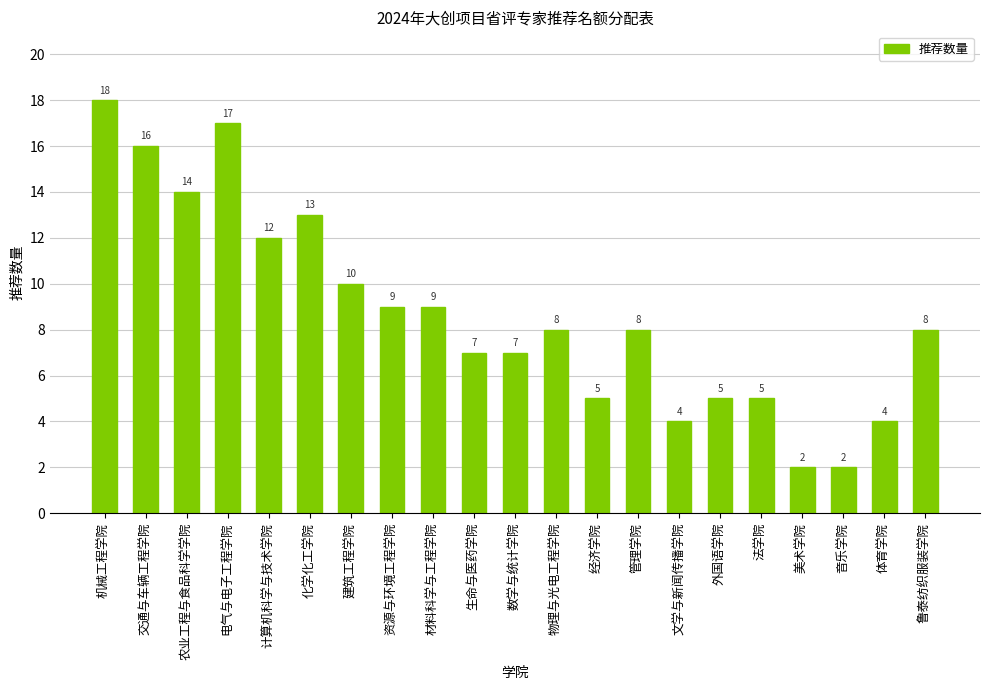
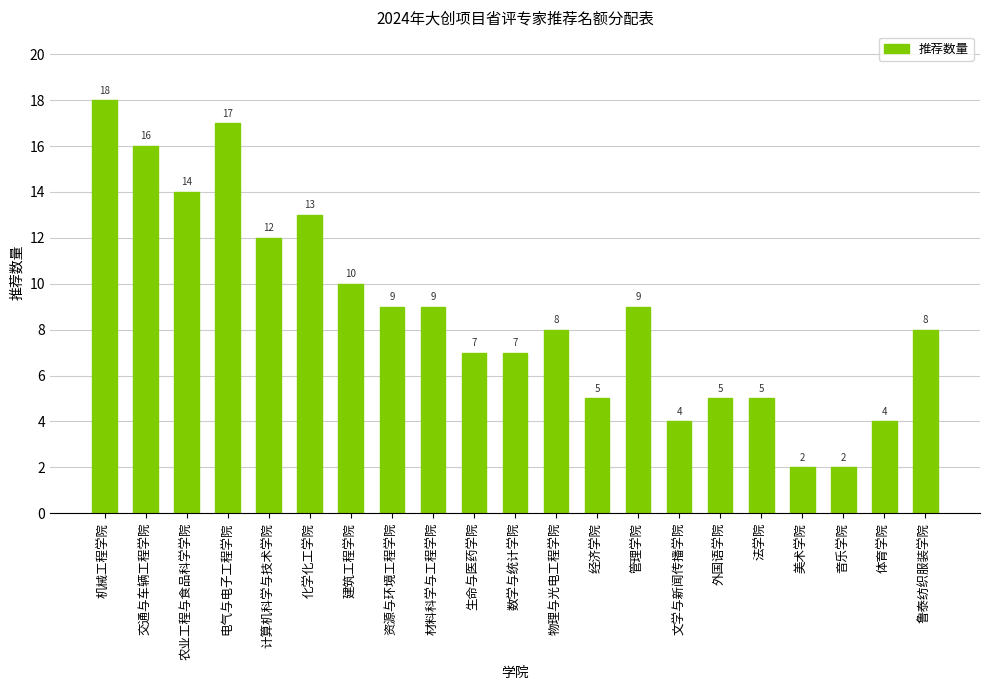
  {
    "机械工程学院": 18,
    "交通与车辆工程学院": 16,
    "农业工程与食品科学学院": 14,
    "电气与电子工程学院": 17,
    "计算机科学与技术学院": 12,
    "化学化工学院": 13,
    "建筑工程学院": 10,
    "资源与环境工程学院": 9,
    "材料科学与工程学院": 9,
    "生命与医药学院": 7,
    "数学与统计学院": 7,
    "物理与光电工程学院": 8,
    "经济学院": 5,
-   "管理学院": 8,
+   "管理学院": 9,
    "文学与新闻传播学院": 4,
    "外国语学院": 5,
    "法学院": 5,
    "美术学院": 2,
    "音乐学院": 2,
    "体育学院": 4,
    "鲁泰纺织服装学院": 8
  }
